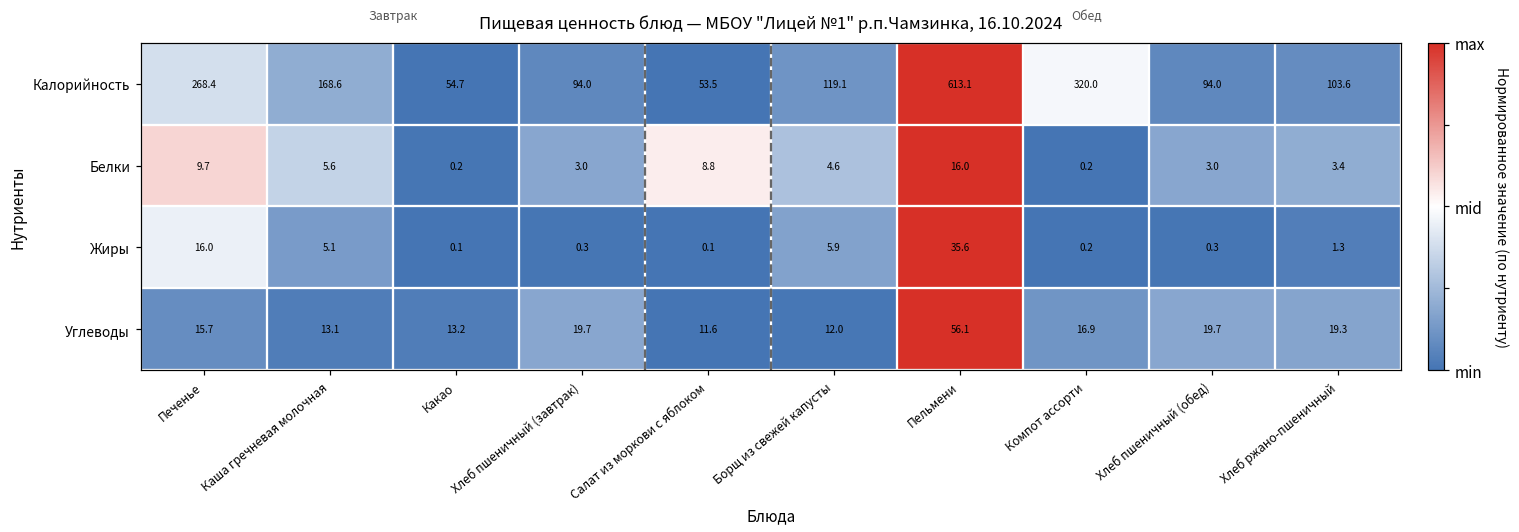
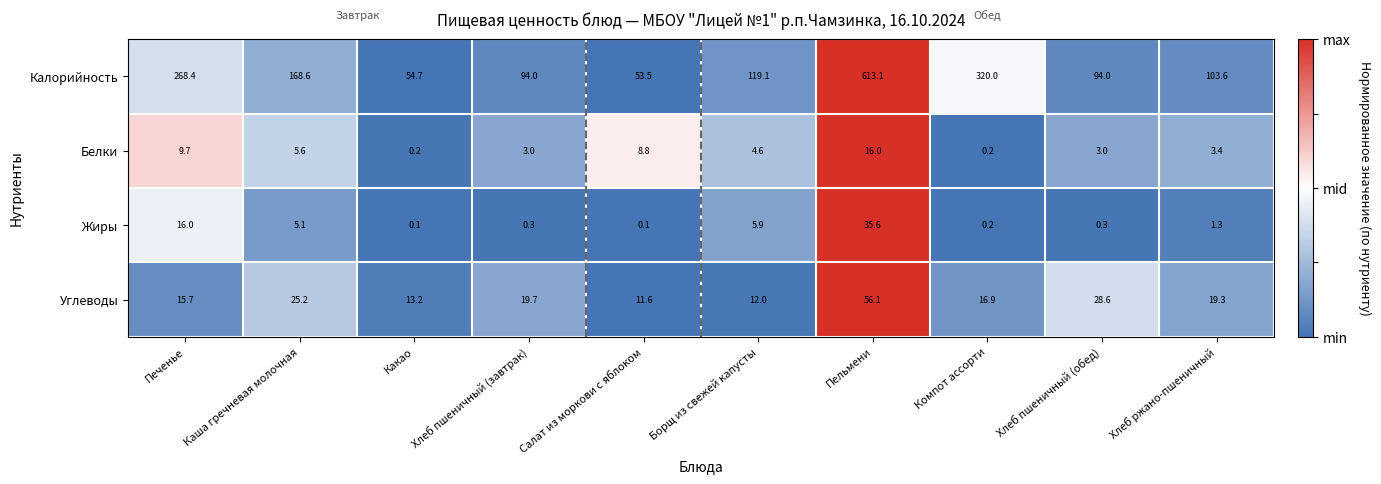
  {
    "Калорийность": {
      "Печенье": 268.4,
      "Каша гречневая молочная": 168.6,
      "Какао": 54.7,
      "Хлеб пшеничный (завтрак)": 94.0,
      "Салат из моркови с яблоком": 53.5,
      "Борщ из свежей капусты": 119.1,
      "Пельмени": 613.1,
      "Компот ассорти": 320.0,
      "Хлеб пшеничный (обед)": 94.0,
      "Хлеб ржано-пшеничный": 103.6
    },
    "Белки": {
      "Печенье": 9.7,
      "Каша гречневая молочная": 5.6,
      "Какао": 0.2,
      "Хлеб пшеничный (завтрак)": 3.0,
      "Салат из моркови с яблоком": 8.8,
      "Борщ из свежей капусты": 4.6,
      "Пельмени": 16.0,
      "Компот ассорти": 0.2,
      "Хлеб пшеничный (обед)": 3.0,
      "Хлеб ржано-пшеничный": 3.4
    },
    "Жиры": {
      "Печенье": 16.0,
      "Каша гречневая молочная": 5.1,
      "Какао": 0.1,
      "Хлеб пшеничный (завтрак)": 0.3,
      "Салат из моркови с яблоком": 0.1,
      "Борщ из свежей капусты": 5.9,
      "Пельмени": 35.6,
      "Компот ассорти": 0.2,
      "Хлеб пшеничный (обед)": 0.3,
      "Хлеб ржано-пшеничный": 1.3
    },
    "Углеводы": {
      "Печенье": 15.7,
-     "Каша гречневая молочная": 13.1,
+     "Каша гречневая молочная": 25.2,
      "Какао": 13.2,
      "Хлеб пшеничный (завтрак)": 19.7,
      "Салат из моркови с яблоком": 11.6,
      "Борщ из свежей капусты": 12.0,
      "Пельмени": 56.1,
      "Компот ассорти": 16.9,
-     "Хлеб пшеничный (обед)": 19.7,
+     "Хлеб пшеничный (обед)": 28.6,
      "Хлеб ржано-пшеничный": 19.3
    }
  }
